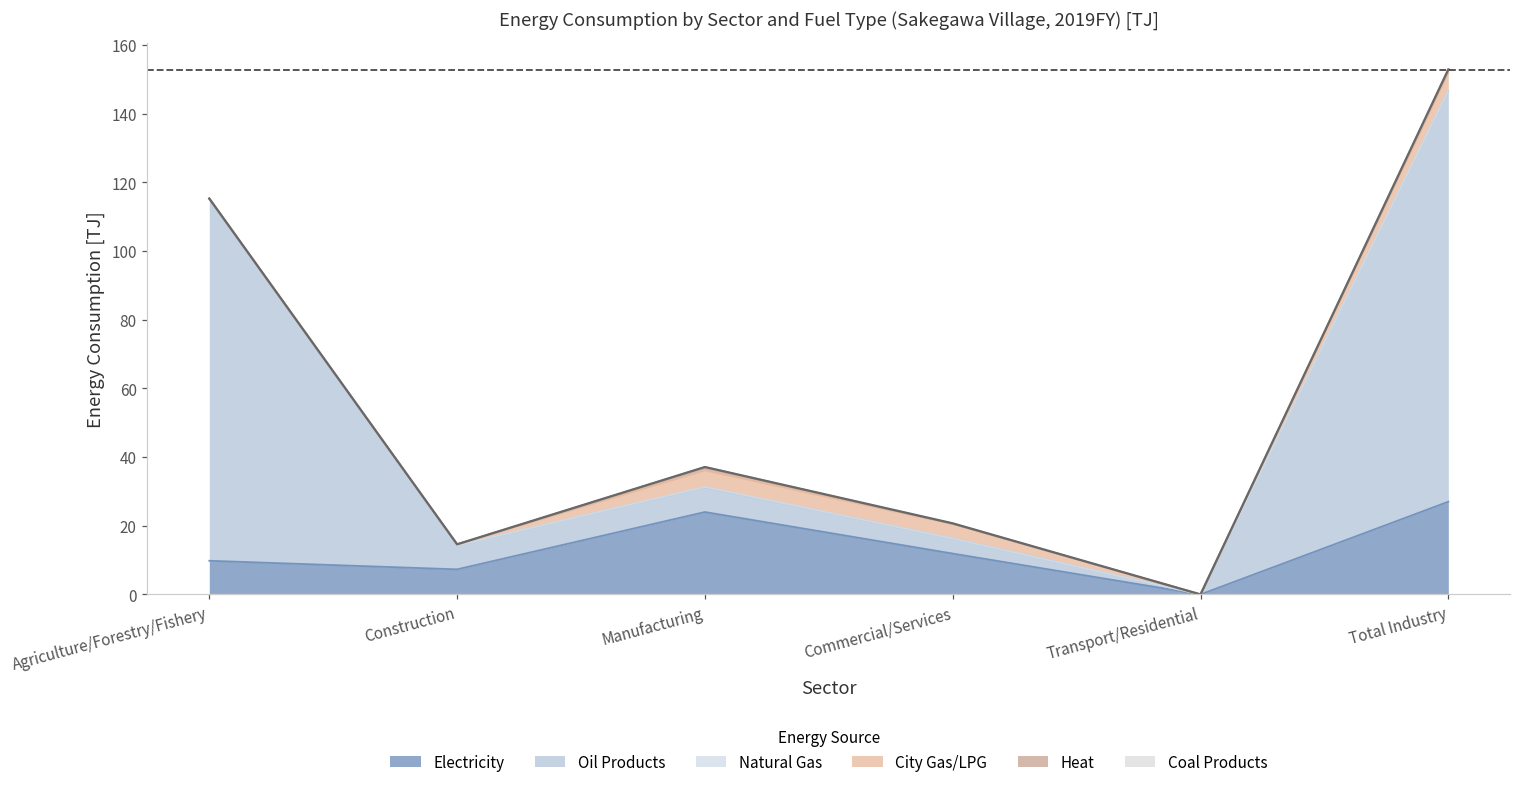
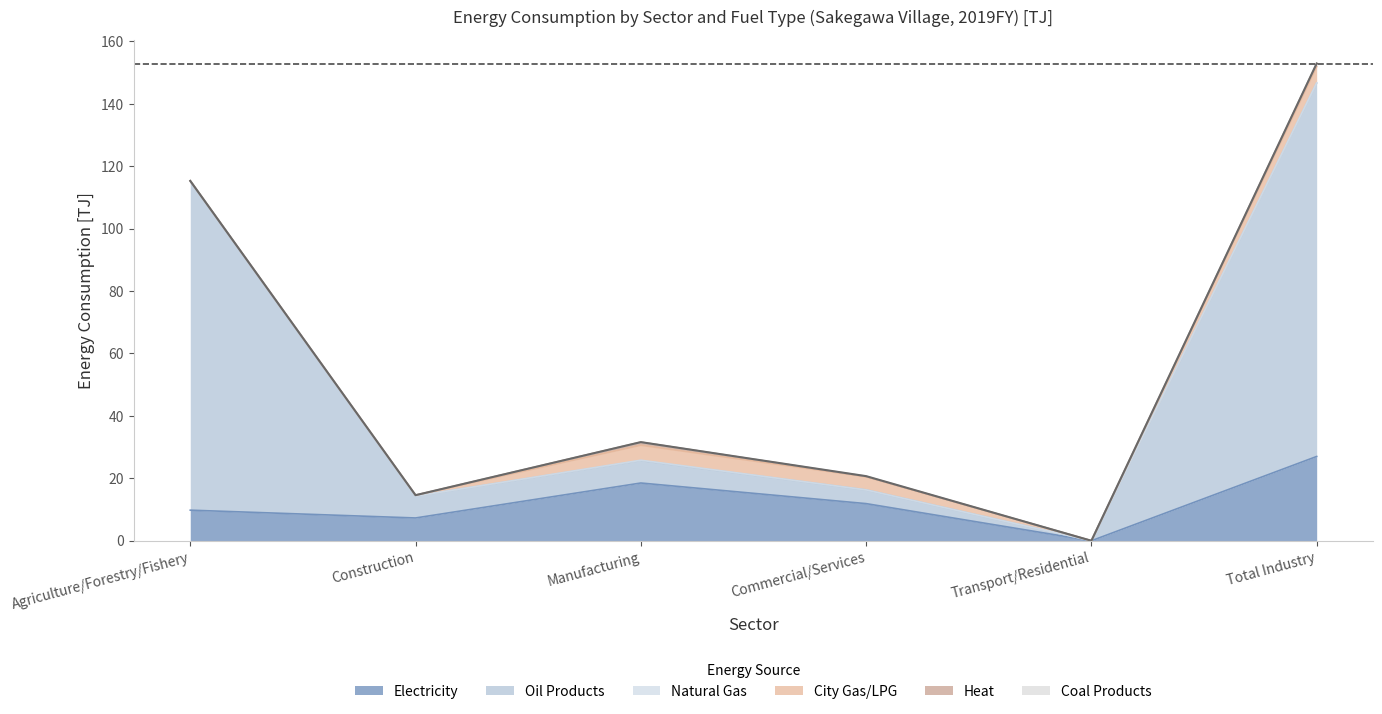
  {
    "Electricity": {
      "Agriculture/Forestry/Fishery": 10,
      "Construction": 7,
-     "Manufacturing": 24,
+     "Manufacturing": 19,
      "Commercial/Services": 12,
      "Total Industry": 27
    }
  }
